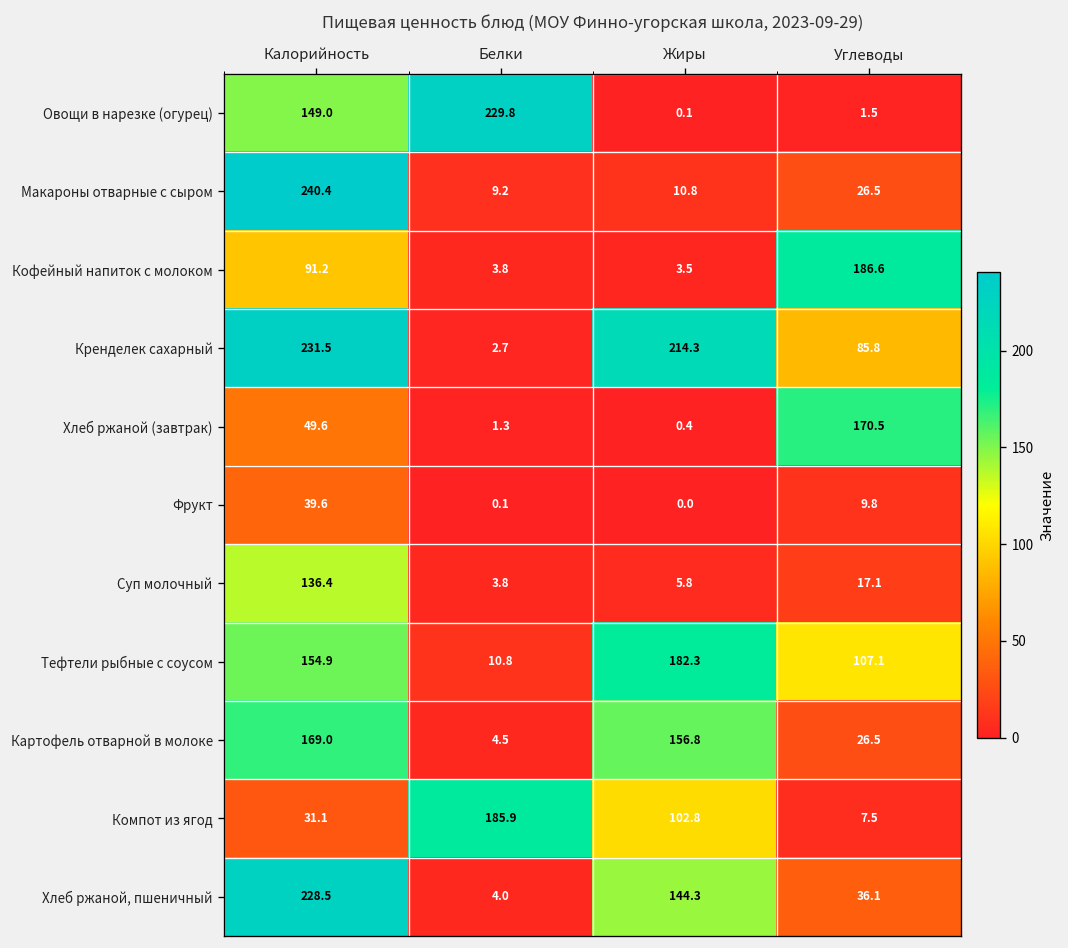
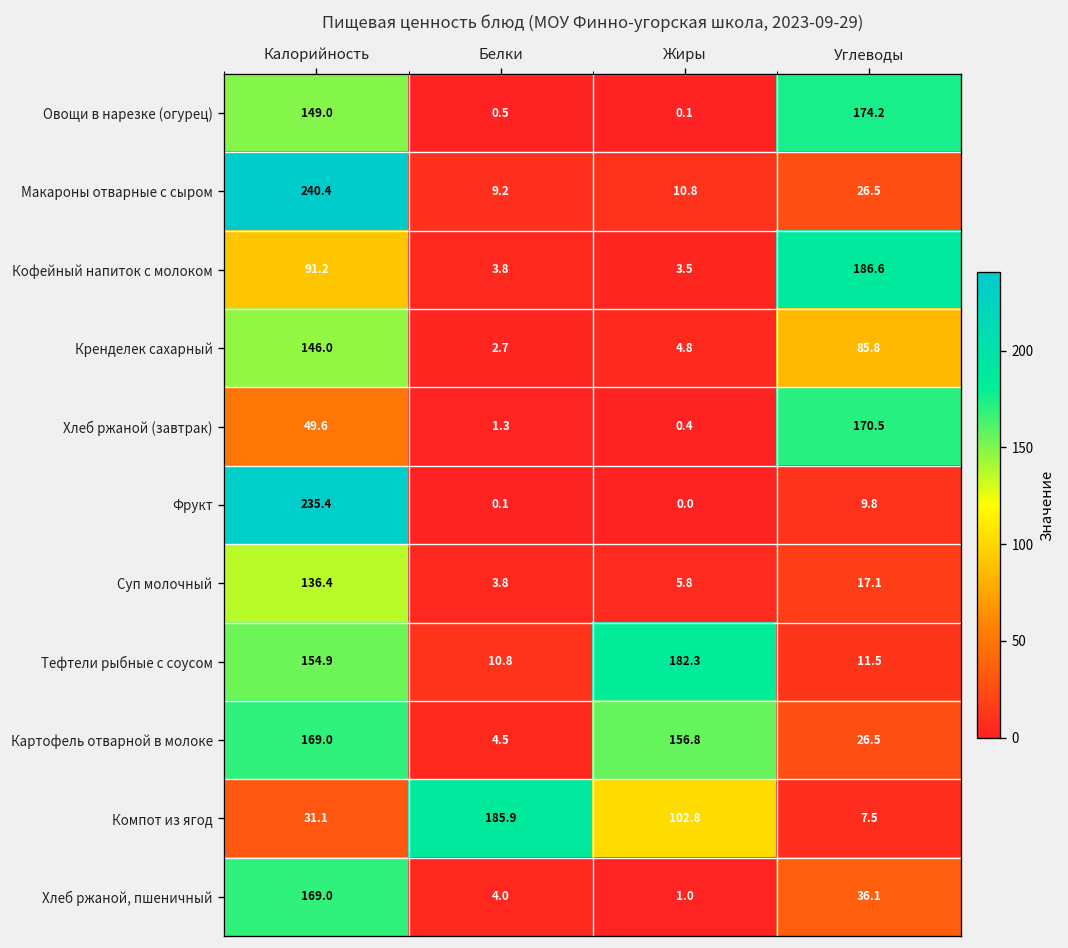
  {
    "Овощи в нарезке (огурец)": {
      "Калорийность": 149.0,
-     "Белки": 229.8,
+     "Белки": 0.5,
      "Жиры": 0.1,
-     "Углеводы": 1.5
+     "Углеводы": 174.2
    },
    "Макароны отварные с сыром": {
      "Калорийность": 240.4,
      "Белки": 9.2,
      "Жиры": 10.8,
      "Углеводы": 26.5
    },
    "Кофейный напиток с молоком": {
      "Калорийность": 91.2,
      "Белки": 3.8,
      "Жиры": 3.5,
      "Углеводы": 186.6
    },
    "Кренделек сахарный": {
-     "Калорийность": 231.5,
+     "Калорийность": 146.0,
      "Белки": 2.7,
-     "Жиры": 214.3,
+     "Жиры": 4.8,
      "Углеводы": 85.8
    },
    "Хлеб ржаной (завтрак)": {
      "Калорийность": 49.6,
      "Белки": 1.3,
      "Жиры": 0.4,
      "Углеводы": 170.5
    },
    "Фрукт": {
-     "Калорийность": 39.6,
+     "Калорийность": 235.4,
      "Белки": 0.1,
      "Жиры": 0.0,
      "Углеводы": 9.8
    },
    "Суп молочный": {
      "Калорийность": 136.4,
      "Белки": 3.8,
      "Жиры": 5.8,
      "Углеводы": 17.1
    },
    "Тефтели рыбные с соусом": {
      "Калорийность": 154.9,
      "Белки": 10.8,
      "Жиры": 182.3,
-     "Углеводы": 107.1
+     "Углеводы": 11.5
    },
    "Картофель отварной в молоке": {
      "Калорийность": 169.0,
      "Белки": 4.5,
      "Жиры": 156.8,
      "Углеводы": 26.5
    },
    "Компот из ягод": {
      "Калорийность": 31.1,
      "Белки": 185.9,
      "Жиры": 102.8,
      "Углеводы": 7.5
    },
    "Хлеб ржаной, пшеничный": {
-     "Калорийность": 228.5,
+     "Калорийность": 169.0,
      "Белки": 4.0,
-     "Жиры": 144.3,
+     "Жиры": 1.0,
      "Углеводы": 36.1
    }
  }
